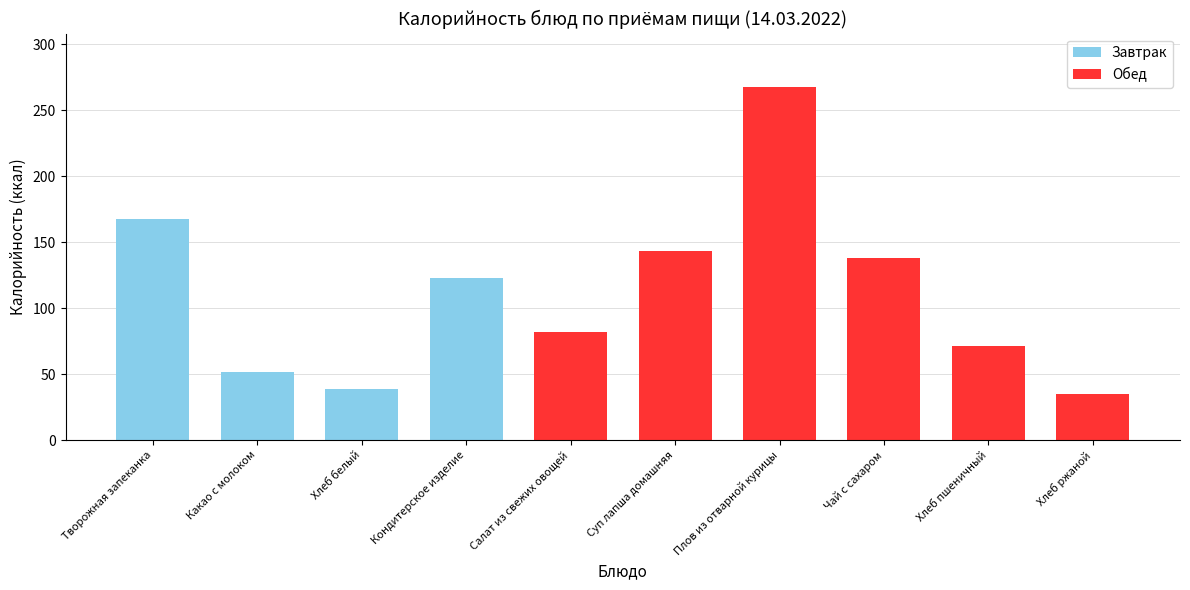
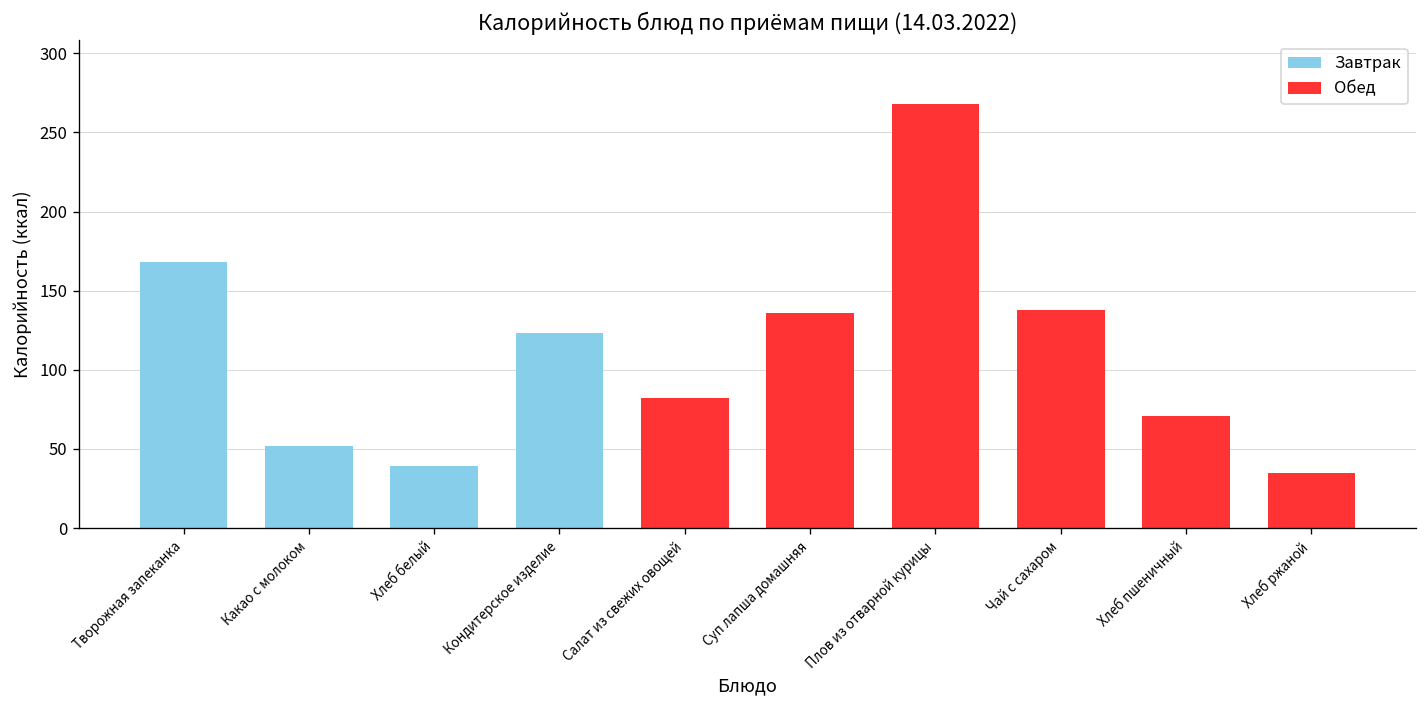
  {
    "Творожная запеканка": 168,
    "Какао с молоком": 52,
    "Хлеб белый": 39,
    "Кондитерское изделие": 123,
    "Салат из свежих овощей": 82,
-   "Суп лапша домашняя": 143,
+   "Суп лапша домашняя": 136,
    "Плов из отварной курицы": 268,
    "Чай с сахаром": 138,
    "Хлеб пшеничный": 71,
    "Хлеб ржаной": 35
  }
